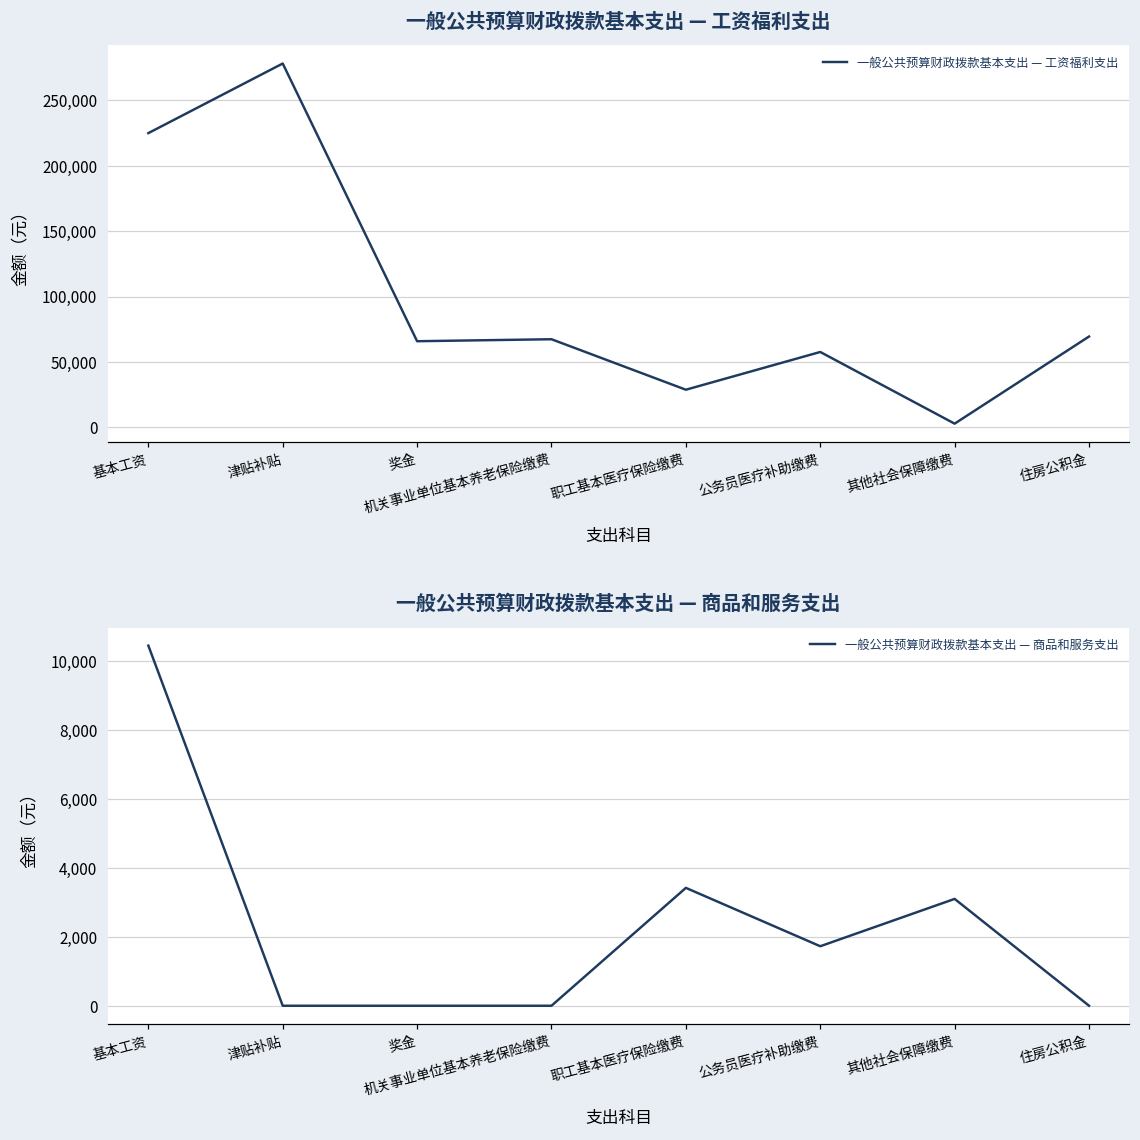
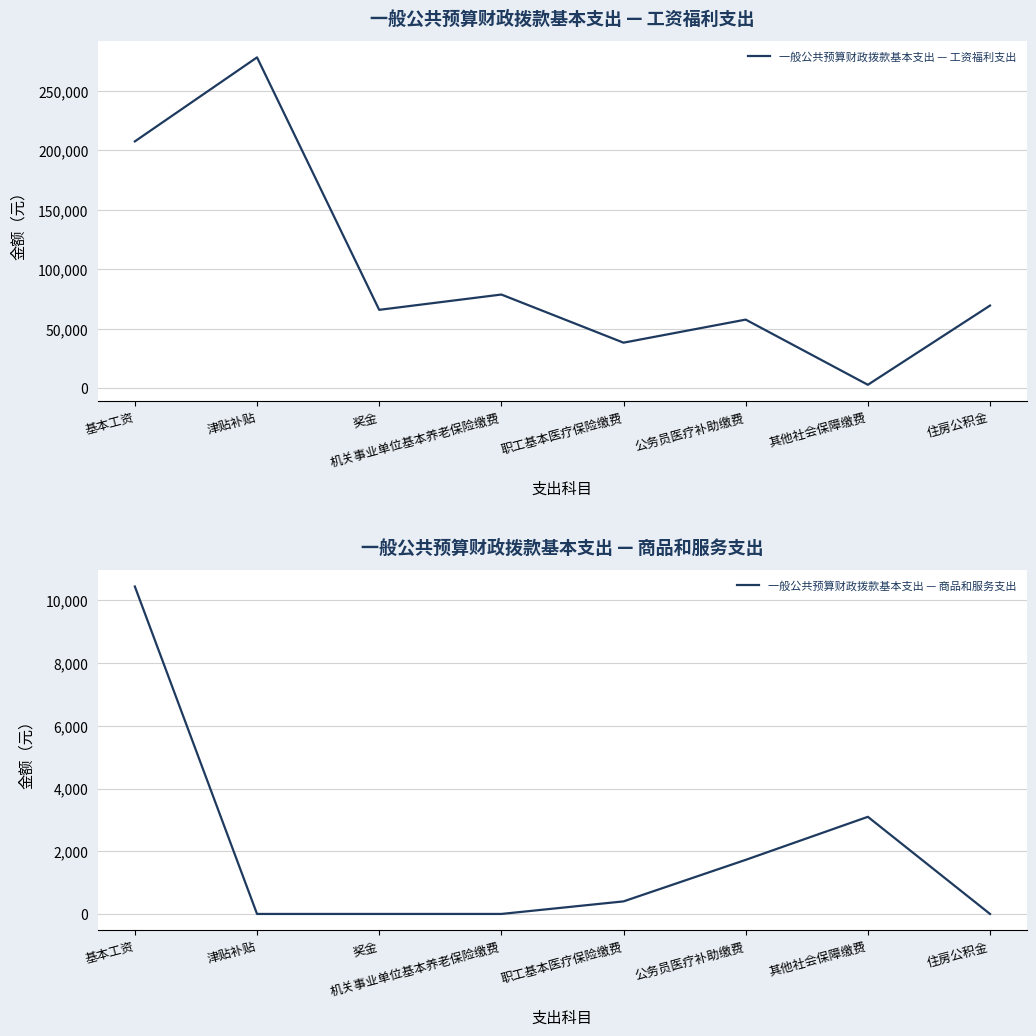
  {
    "一般公共预算财政拨款基本支出 — 工资福利支出": {
-     "基本工资": "225,000",
+     "基本工资": "207,000",
      "津贴补贴": "278,000",
      "奖金": "66,000",
-     "机关事业单位基本养老保险缴费": "67,000",
-     "职工基本医疗保险缴费": "29,000",
+     "机关事业单位基本养老保险缴费": "79,000",
+     "职工基本医疗保险缴费": "38,000",
      "公务员医疗补助缴费": "58,000",
      "其他社会保障缴费": "3,000",
      "住房公积金": "70,000"
    },
    "一般公共预算财政拨款基本支出 — 商品和服务支出": {
      "基本工资": "10,400",
      "津贴补贴": "0",
      "奖金": "0",
      "机关事业单位基本养老保险缴费": "0",
-     "职工基本医疗保险缴费": "3,400",
+     "职工基本医疗保险缴费": "400",
      "公务员医疗补助缴费": "1,700",
      "其他社会保障缴费": "3,100",
      "住房公积金": "0"
    }
  }
